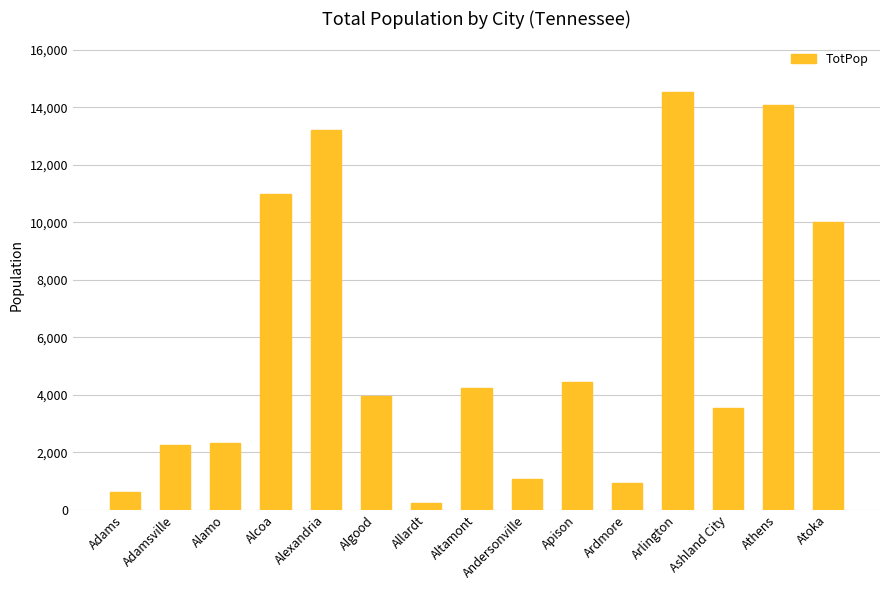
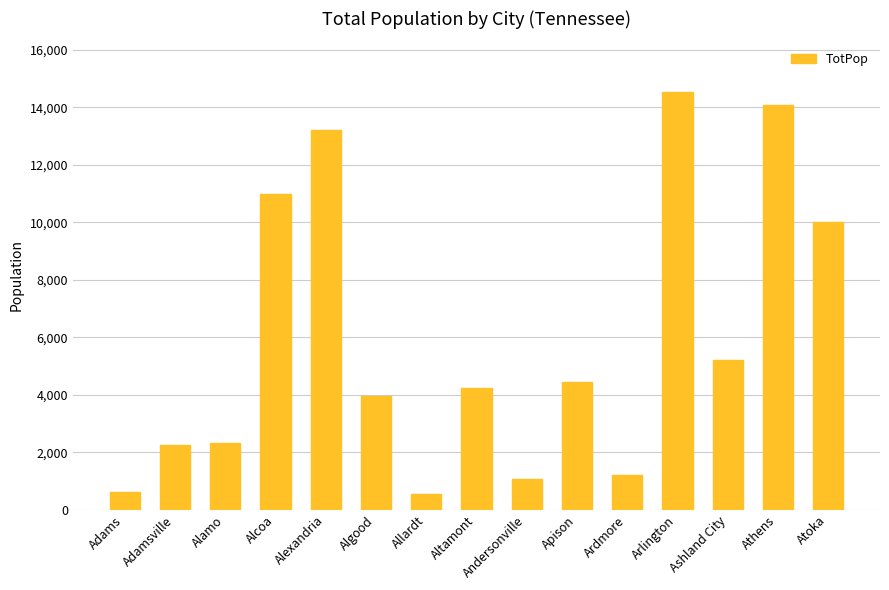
  {
    "Adams": "600",
    "Adamsville": "2,300",
    "Alamo": "2,300",
    "Alcoa": "11,000",
    "Alexandria": "13,200",
    "Algood": "4,000",
-   "Allardt": "200",
+   "Allardt": "600",
    "Altamont": "4,200",
    "Andersonville": "1,100",
    "Apison": "4,400",
-   "Ardmore": "900",
+   "Ardmore": "1,200",
    "Arlington": "14,500",
-   "Ashland City": "3,600",
+   "Ashland City": "5,200",
    "Athens": "14,100",
    "Atoka": "10,000"
  }
